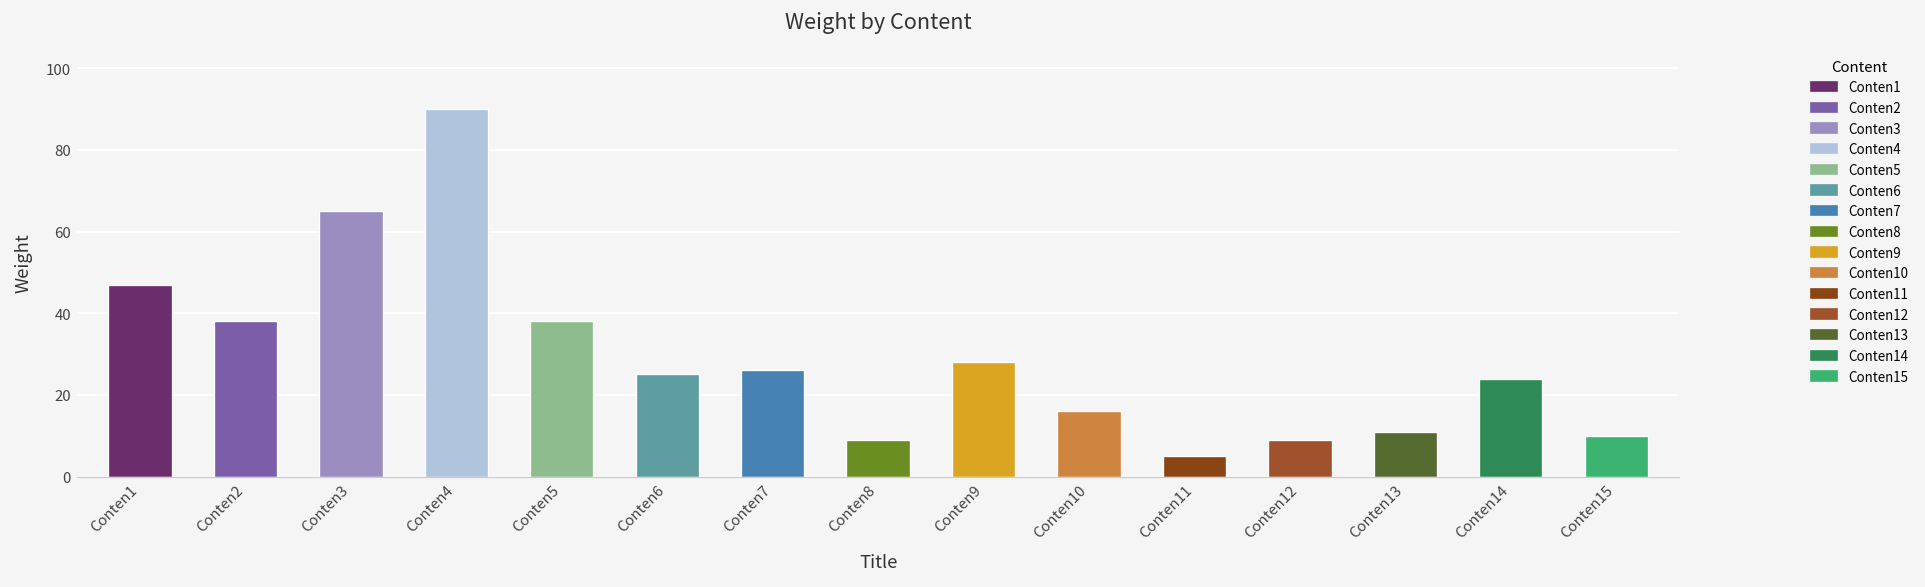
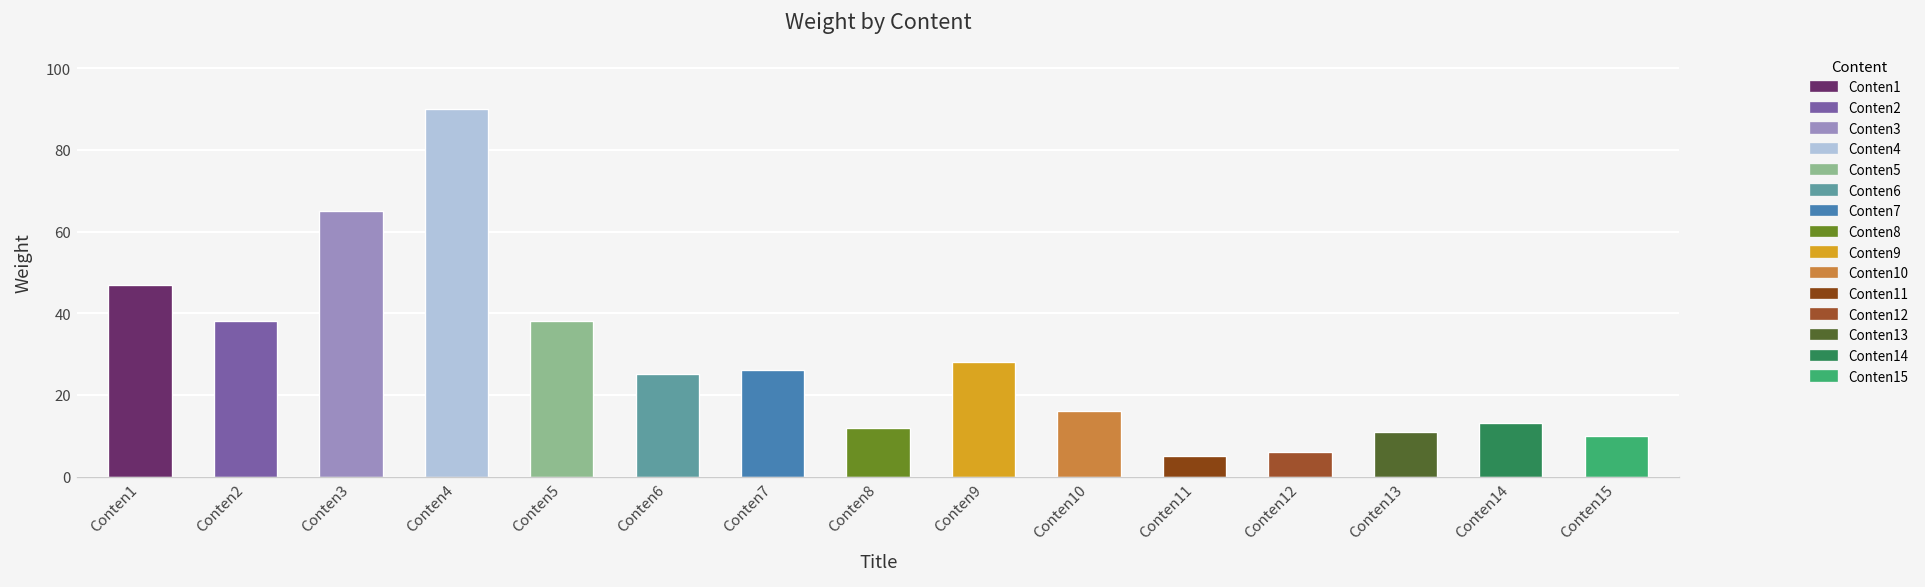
  {
    "Conten1": 47,
    "Conten2": 38,
    "Conten3": 65,
    "Conten4": 90,
    "Conten5": 38,
    "Conten6": 25,
    "Conten7": 26,
-   "Conten8": 9,
+   "Conten8": 12,
    "Conten9": 28,
    "Conten10": 16,
    "Conten11": 5,
-   "Conten12": 9,
+   "Conten12": 6,
    "Conten13": 11,
-   "Conten14": 24,
+   "Conten14": 13,
    "Conten15": 10
  }
